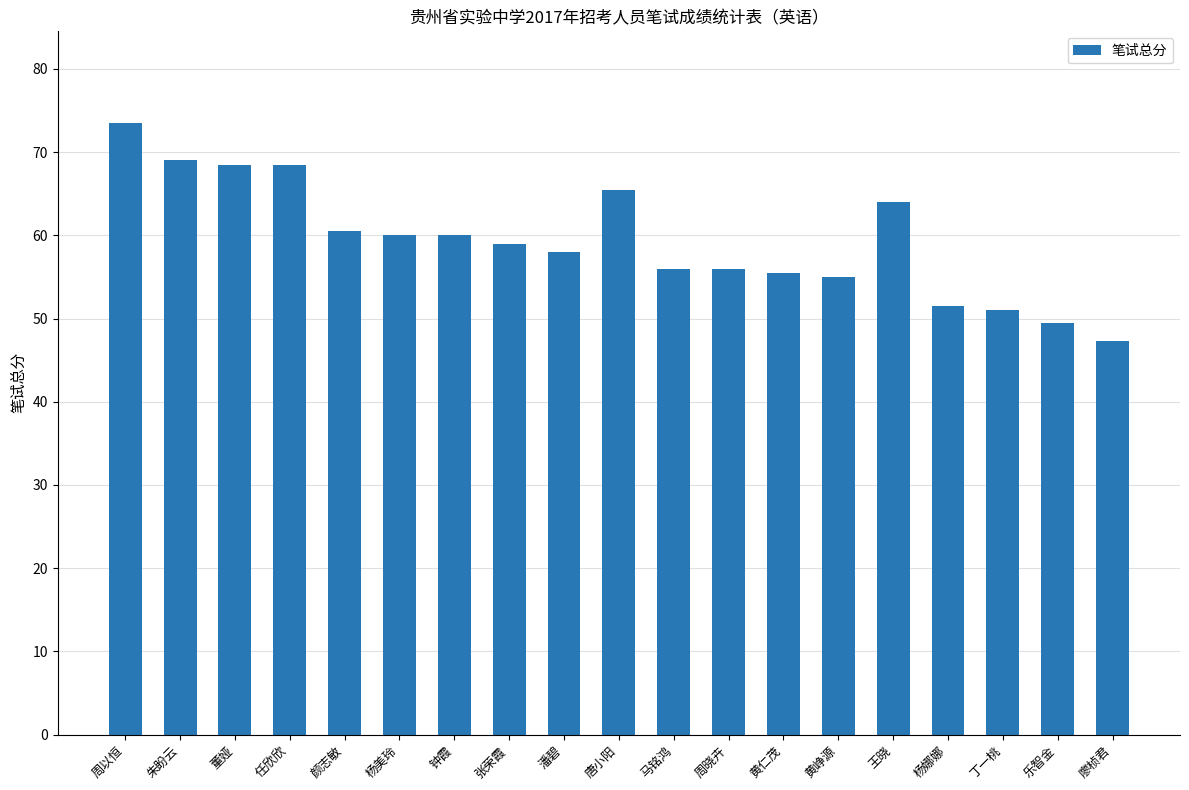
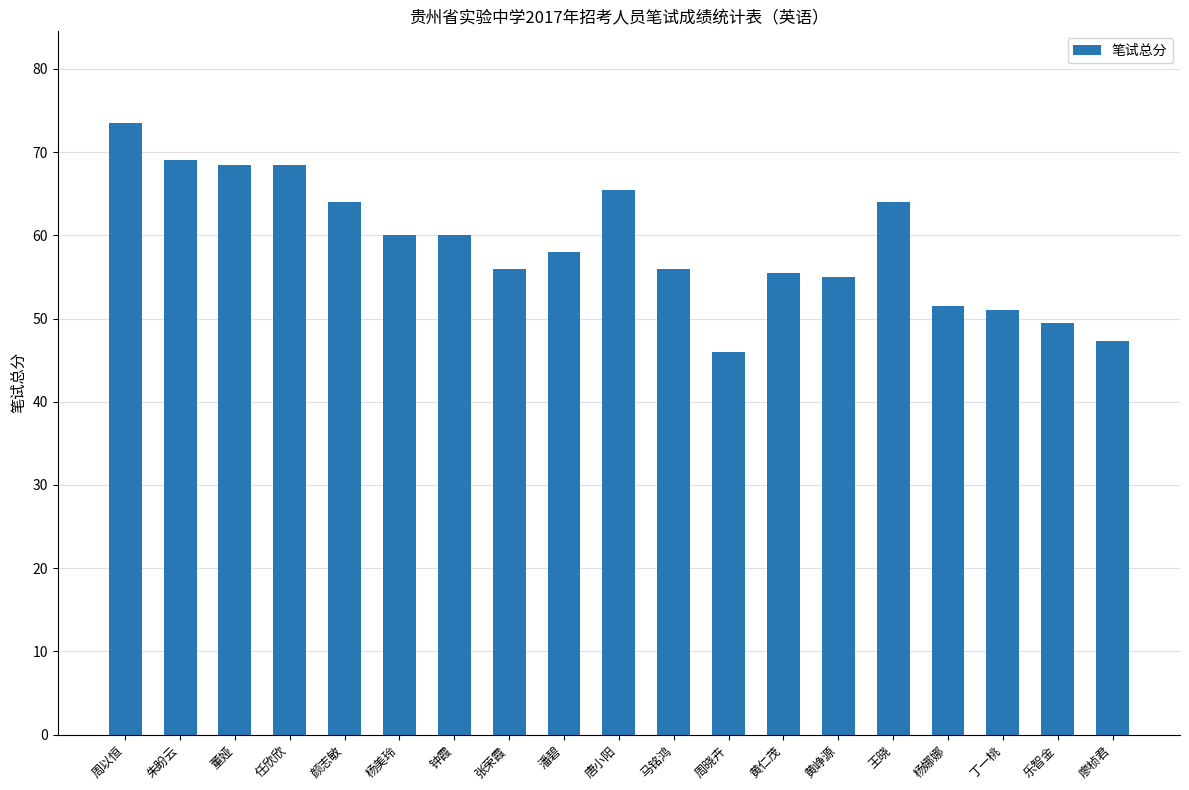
  {
    "周以恒": 74,
    "朱盼云": 69,
    "董娅": 69,
    "任欣欣": 69,
-   "颜志敏": 61,
+   "颜志敏": 64,
    "杨美玲": 60,
    "钟霞": 60,
-   "张荣霞": 59,
+   "张荣霞": 56,
    "潘碧": 58,
    "唐小阳": 66,
    "马铭鸿": 56,
-   "周晓卉": 56,
+   "周晓卉": 46,
    "黄仁茂": 56,
    "黄峥源": 55,
    "王晓": 64,
    "杨娜娜": 52,
    "丁一桃": 51,
    "乐智金": 50,
    "廖桢君": 47
  }
